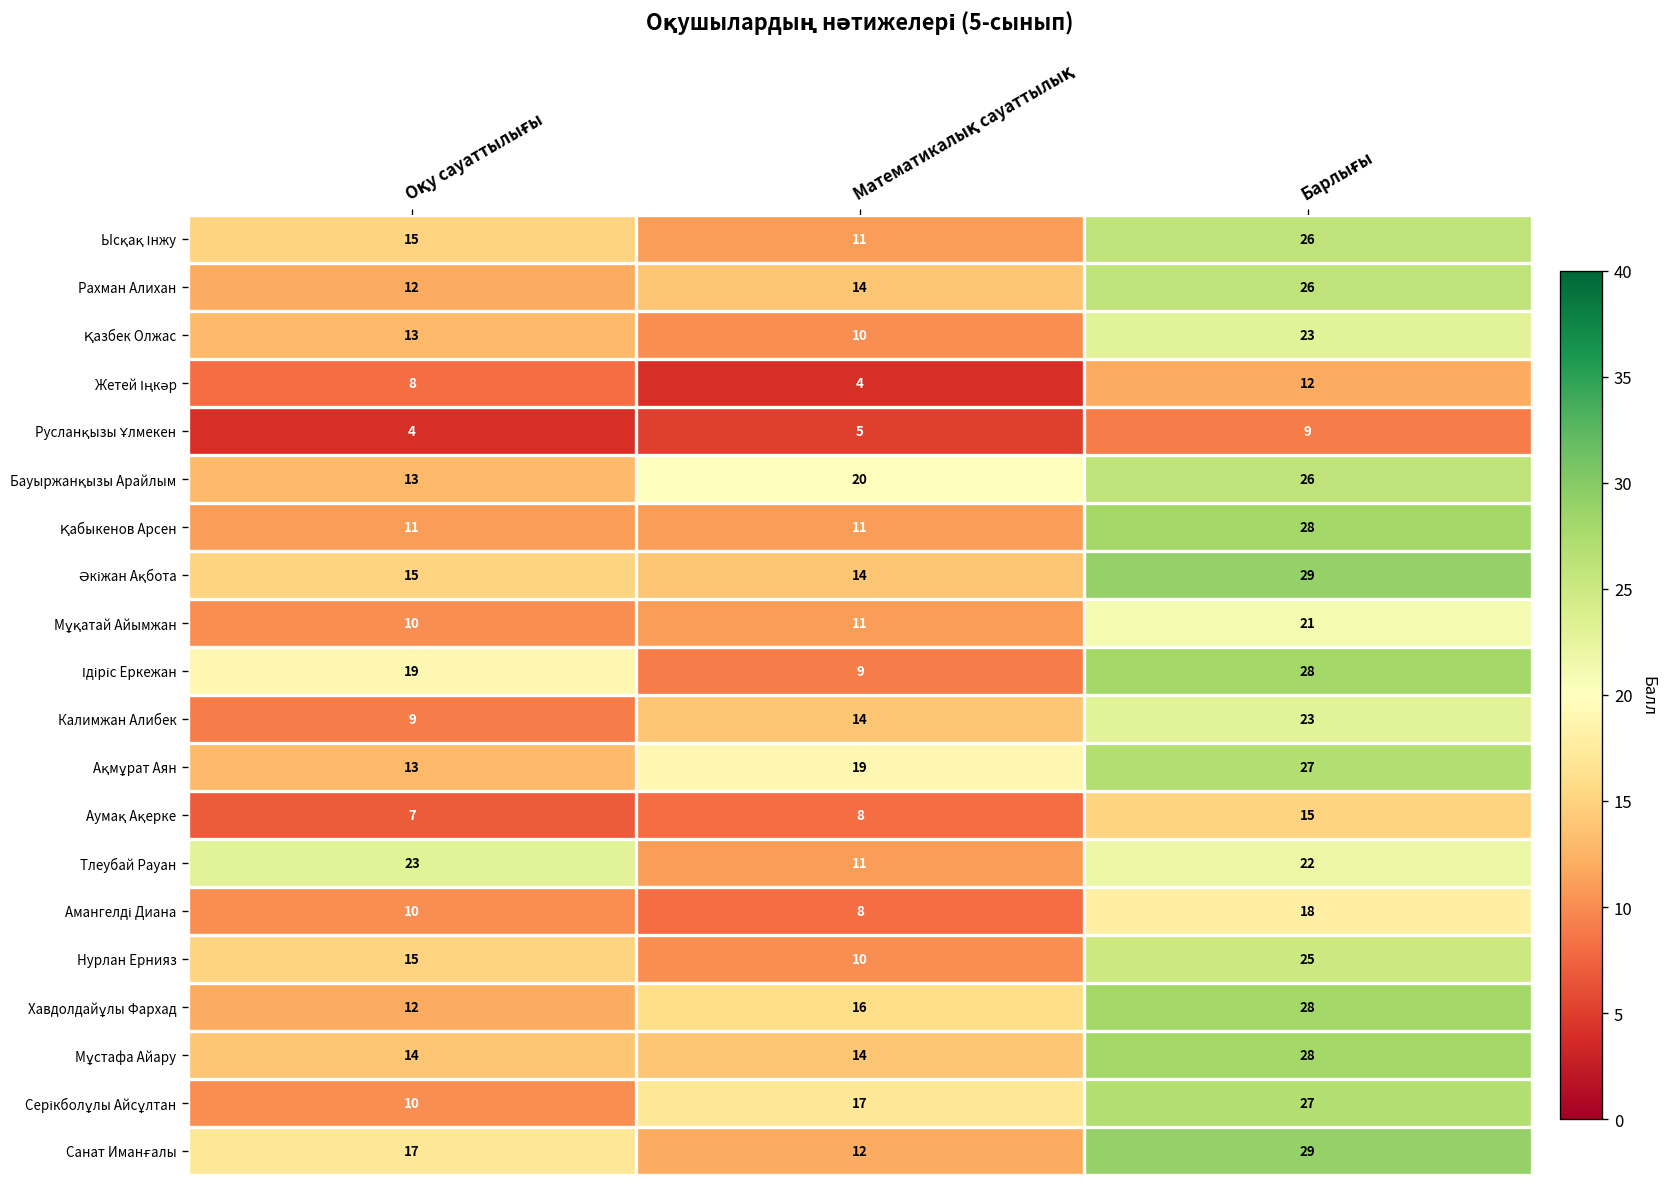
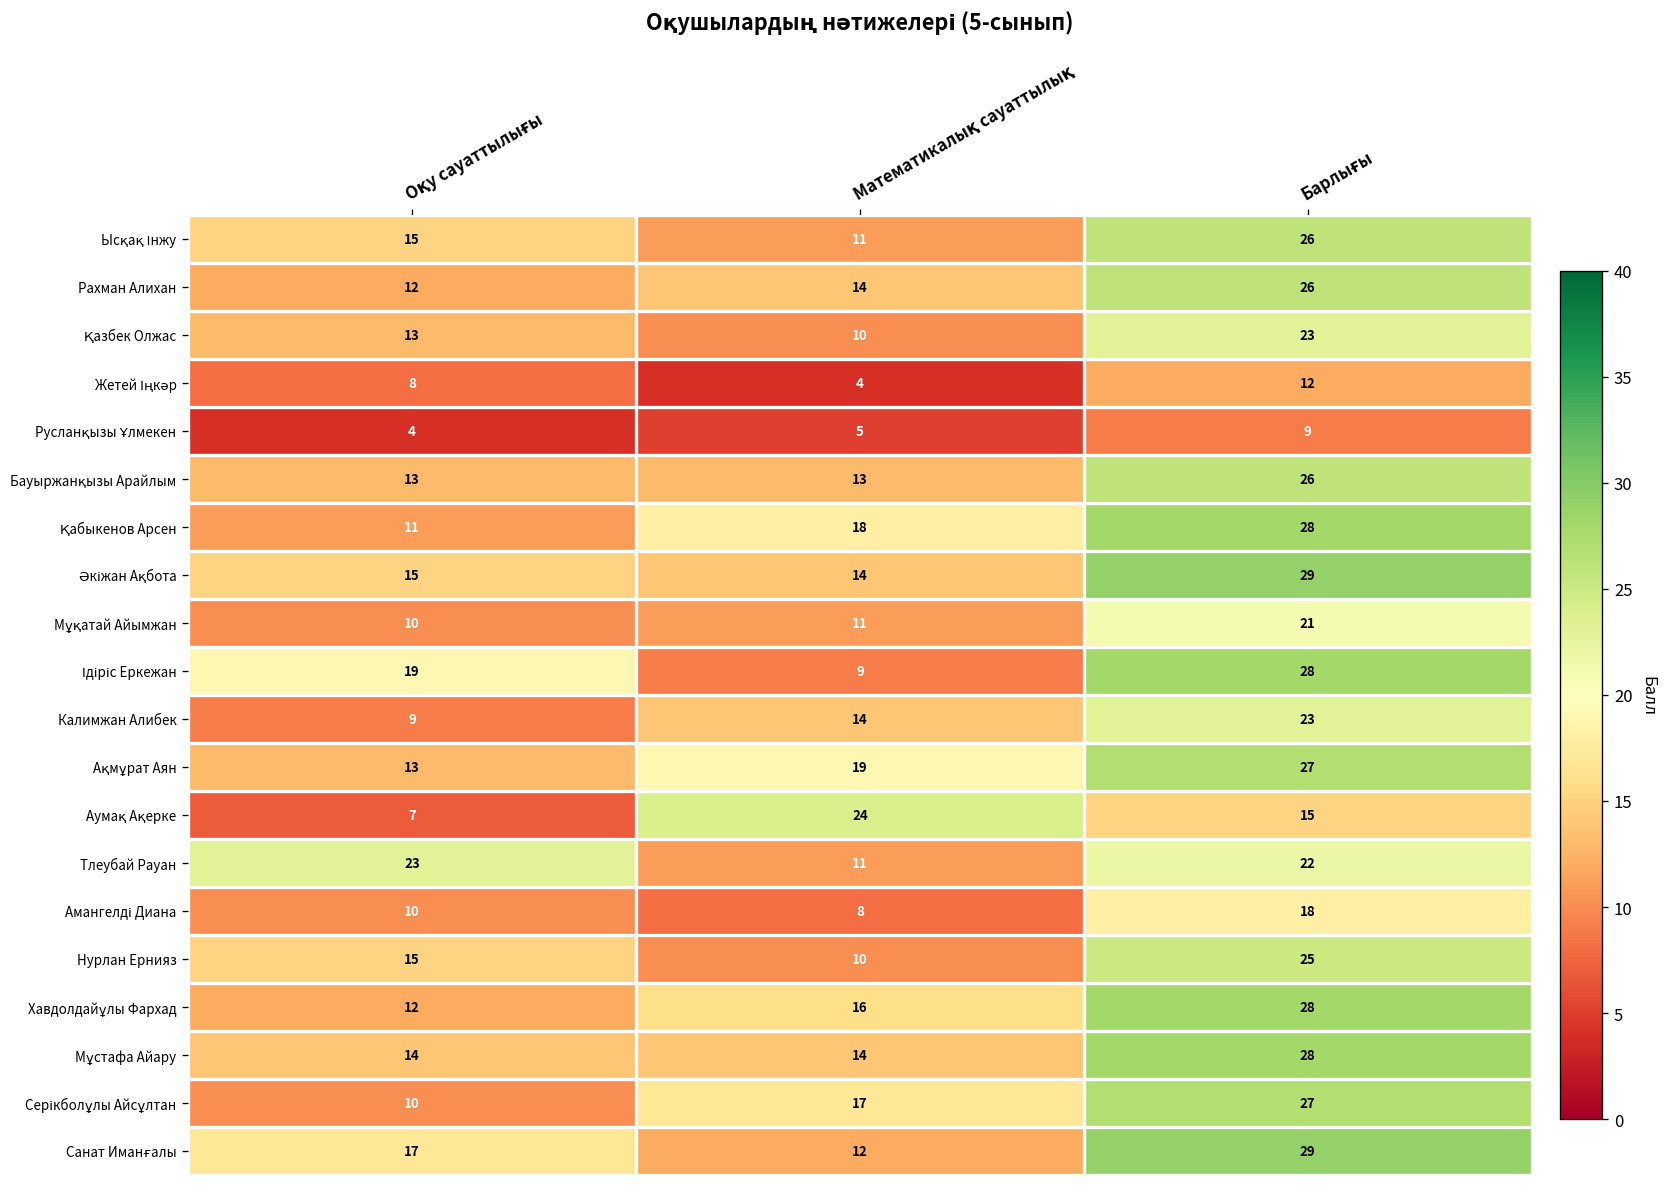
  {
    "Ысқақ Інжу": {
      "Оқу сауаттылығы": 15,
      "Математикалық сауаттылық": 11,
      "Барлығы": 26
    },
    "Рахман Алихан": {
      "Оқу сауаттылығы": 12,
      "Математикалық сауаттылық": 14,
      "Барлығы": 26
    },
    "Қазбек Олжас": {
      "Оқу сауаттылығы": 13,
      "Математикалық сауаттылық": 10,
      "Барлығы": 23
    },
    "Жетей Іңкәр": {
      "Оқу сауаттылығы": 8,
      "Математикалық сауаттылық": 4,
      "Барлығы": 12
    },
    "Русланқызы Ұлмекен": {
      "Оқу сауаттылығы": 4,
      "Математикалық сауаттылық": 5,
      "Барлығы": 9
    },
    "Бауыржанқызы Арайлым": {
      "Оқу сауаттылығы": 13,
-     "Математикалық сауаттылық": 20,
+     "Математикалық сауаттылық": 13,
      "Барлығы": 26
    },
    "Қабыкенов Арсен": {
      "Оқу сауаттылығы": 11,
-     "Математикалық сауаттылық": 11,
+     "Математикалық сауаттылық": 18,
      "Барлығы": 28
    },
    "Әкіжан Ақбота": {
      "Оқу сауаттылығы": 15,
      "Математикалық сауаттылық": 14,
      "Барлығы": 29
    },
    "Мұқатай Айымжан": {
      "Оқу сауаттылығы": 10,
      "Математикалық сауаттылық": 11,
      "Барлығы": 21
    },
    "Ідіріс Еркежан": {
      "Оқу сауаттылығы": 19,
      "Математикалық сауаттылық": 9,
      "Барлығы": 28
    },
    "Калимжан Алибек": {
      "Оқу сауаттылығы": 9,
      "Математикалық сауаттылық": 14,
      "Барлығы": 23
    },
    "Ақмұрат Аян": {
      "Оқу сауаттылығы": 13,
      "Математикалық сауаттылық": 19,
      "Барлығы": 27
    },
    "Аумақ Ақерке": {
      "Оқу сауаттылығы": 7,
-     "Математикалық сауаттылық": 8,
+     "Математикалық сауаттылық": 24,
      "Барлығы": 15
    },
    "Тлеубай Рауан": {
      "Оқу сауаттылығы": 23,
      "Математикалық сауаттылық": 11,
      "Барлығы": 22
    },
    "Амангелді Диана": {
      "Оқу сауаттылығы": 10,
      "Математикалық сауаттылық": 8,
      "Барлығы": 18
    },
    "Нурлан Ернияз": {
      "Оқу сауаттылығы": 15,
      "Математикалық сауаттылық": 10,
      "Барлығы": 25
    },
    "Хавдолдайұлы Фархад": {
      "Оқу сауаттылығы": 12,
      "Математикалық сауаттылық": 16,
      "Барлығы": 28
    },
    "Мұстафа Айару": {
      "Оқу сауаттылығы": 14,
      "Математикалық сауаттылық": 14,
      "Барлығы": 28
    },
    "Серікболұлы Айсұлтан": {
      "Оқу сауаттылығы": 10,
      "Математикалық сауаттылық": 17,
      "Барлығы": 27
    },
    "Санат Иманғалы": {
      "Оқу сауаттылығы": 17,
      "Математикалық сауаттылық": 12,
      "Барлығы": 29
    }
  }
